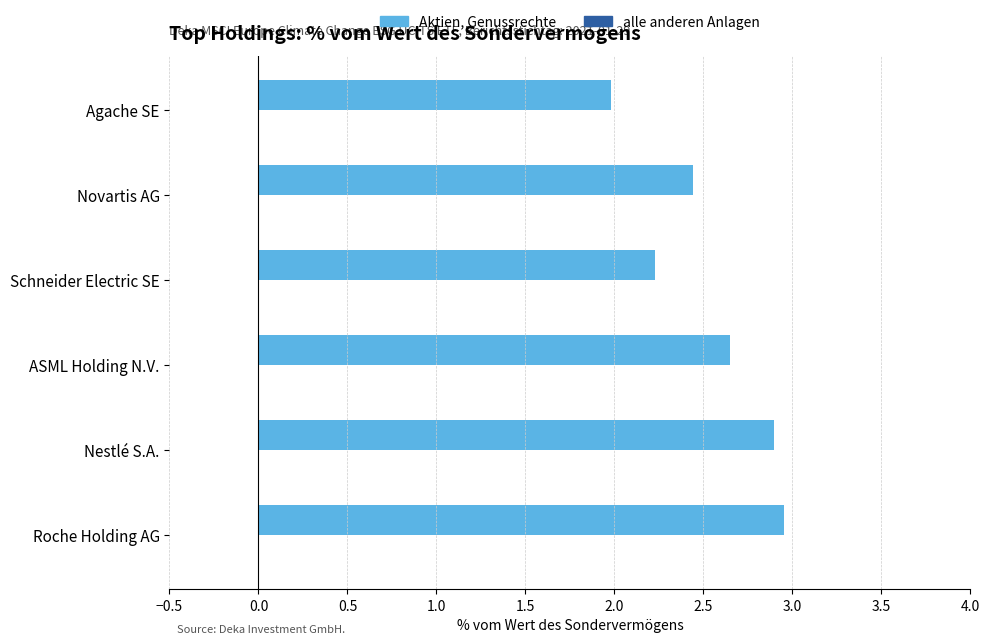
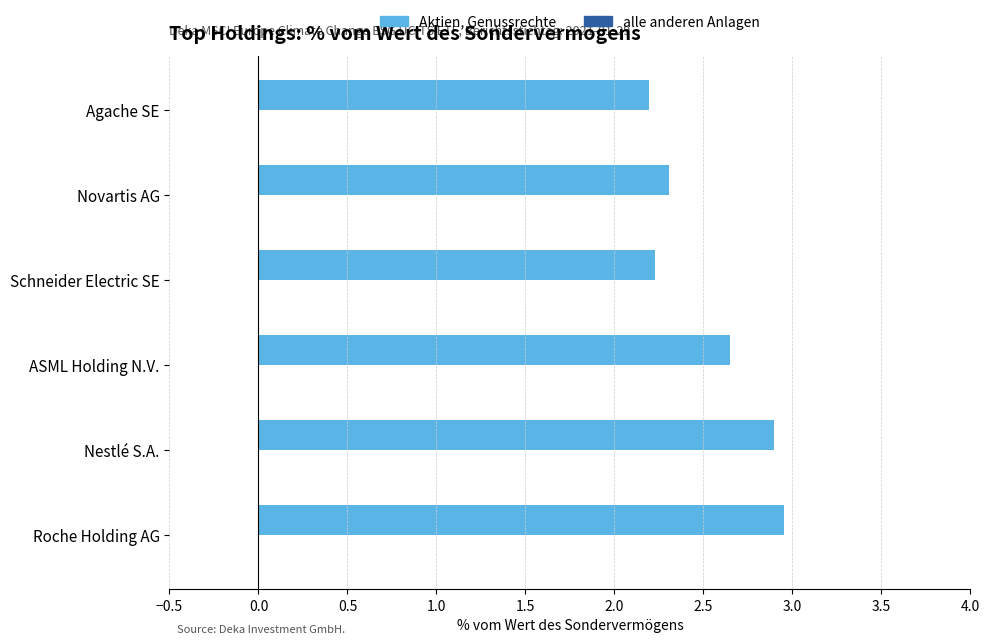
  {
    "Aktien, Genussrechte": {
-     "Agache SE": 1.98,
-     "Novartis AG": 2.44,
+     "Agache SE": 2.20,
+     "Novartis AG": 2.31,
      "Schneider Electric SE": 2.23,
      "ASML Holding N.V.": 2.65,
      "Nestlé S.A.": 2.90,
      "Roche Holding AG": 2.95
    },
    "alle anderen Anlagen": {
      "Agache SE": 0.00,
      "Novartis AG": 0.00,
      "Schneider Electric SE": 0.00,
      "ASML Holding N.V.": 0.00,
      "Nestlé S.A.": 0.00,
      "Roche Holding AG": 0.00
    }
  }
